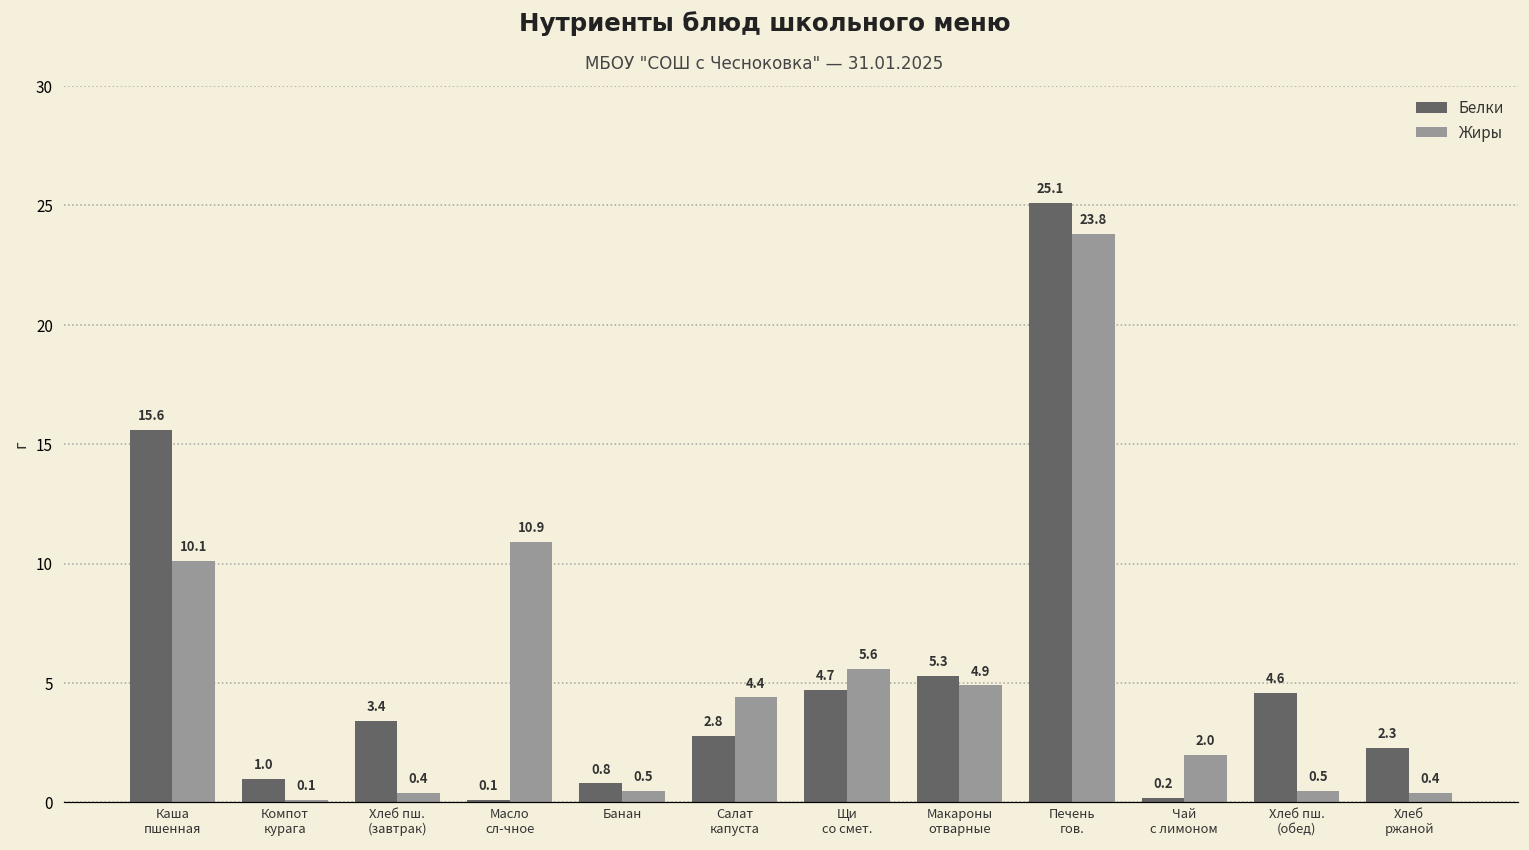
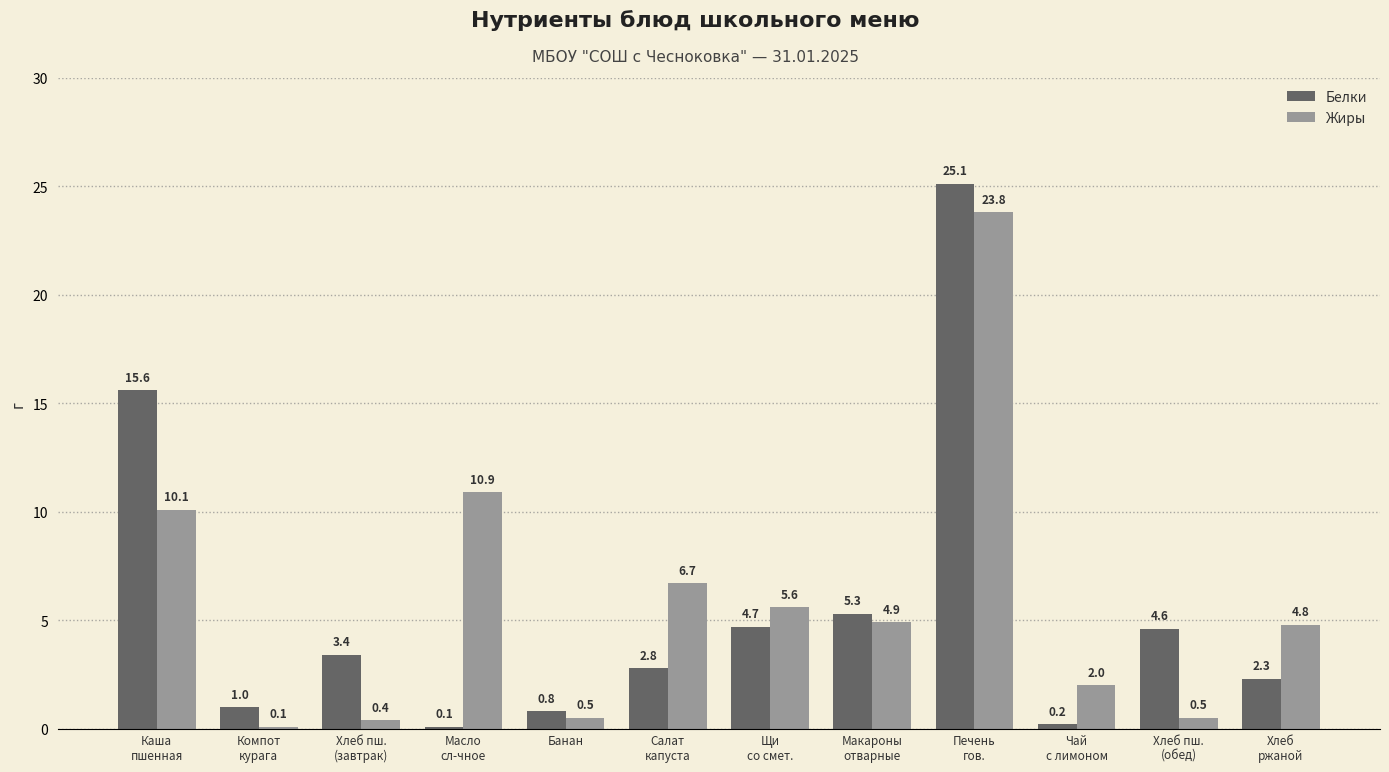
  {
    "Белки": {
      "Каша пшенная": 15.6,
      "Компот курага": 1.0,
      "Хлеб пш. (завтрак)": 3.4,
      "Масло сл-чное": 0.1,
      "Банан": 0.8,
      "Салат капуста": 2.8,
      "Щи со смет.": 4.7,
      "Макароны отварные": 5.3,
      "Печень гов.": 25.1,
      "Чай с лимоном": 0.2,
      "Хлеб пш. (обед)": 4.6,
      "Хлеб ржаной": 2.3
    },
    "Жиры": {
      "Каша пшенная": 10.1,
      "Компот курага": 0.1,
      "Хлеб пш. (завтрак)": 0.4,
      "Масло сл-чное": 10.9,
      "Банан": 0.5,
-     "Салат капуста": 4.4,
+     "Салат капуста": 6.7,
      "Щи со смет.": 5.6,
      "Макароны отварные": 4.9,
      "Печень гов.": 23.8,
      "Чай с лимоном": 2.0,
      "Хлеб пш. (обед)": 0.5,
-     "Хлеб ржаной": 0.4
+     "Хлеб ржаной": 4.8
    }
  }
